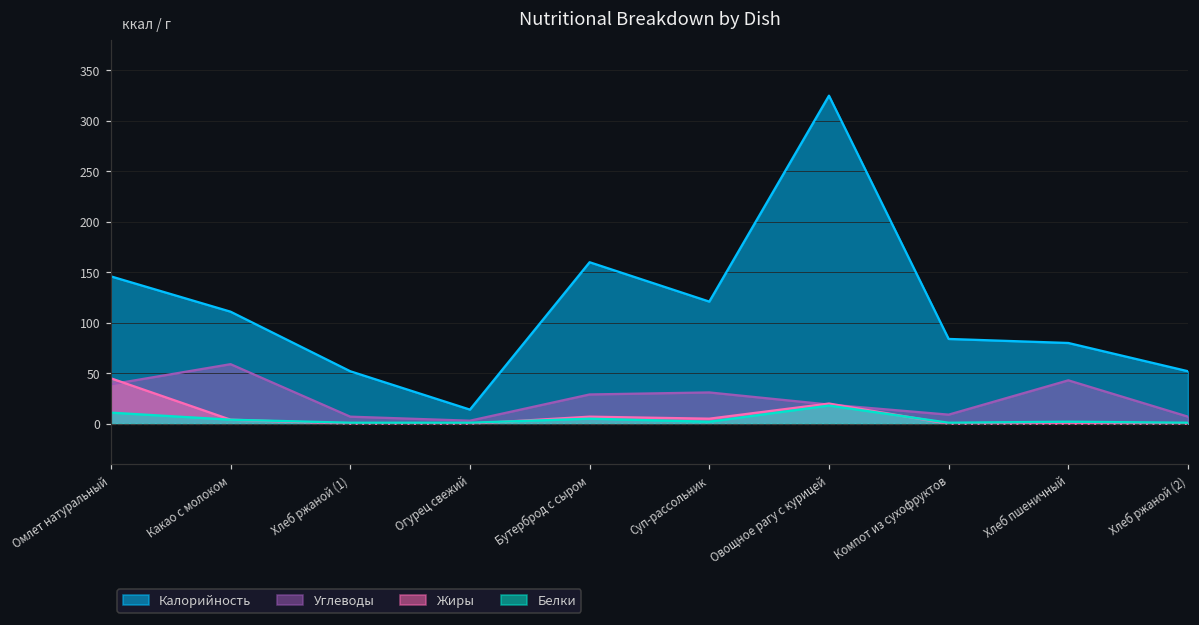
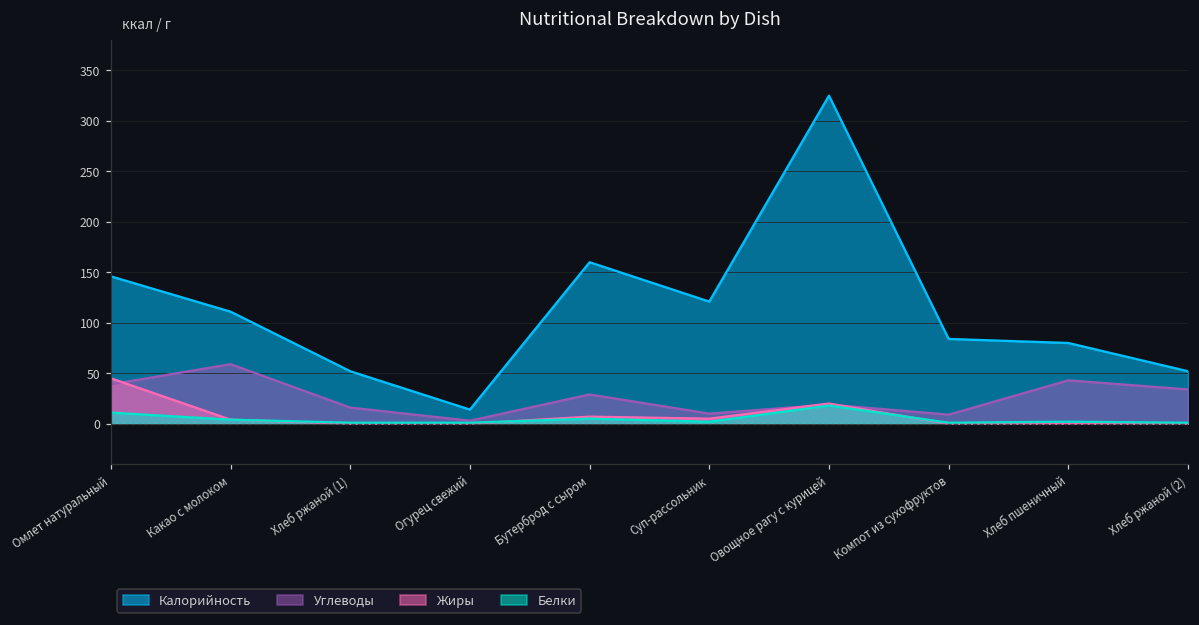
  {
    "Углеводы": {
      "Омлет натуральный": 40,
      "Какао с молоком": 60,
-     "Хлеб ржаной (1)": 10,
+     "Хлеб ржаной (1)": 20,
      "Бутерброд с сыром": 30,
-     "Суп-рассольник": 30,
+     "Суп-рассольник": 10,
      "Компот из сухофруктов": 10,
      "Хлеб пшеничный": 40,
-     "Хлеб ржаной (2)": 10
+     "Хлеб ржаной (2)": 30
    },
    "Жиры": {
      "Омлет натуральный": 50,
      "Суп-рассольник": 10
    }
  }
